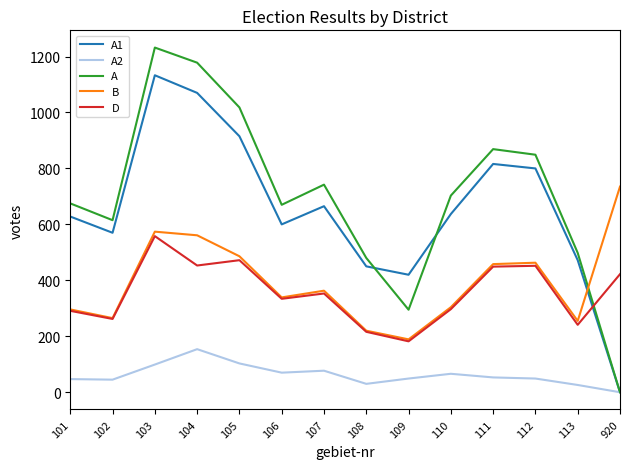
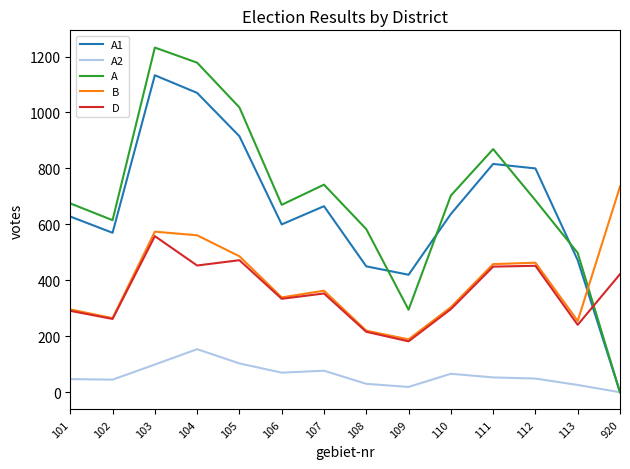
  {
    "A1": {
      "101": 630,
      "102": 570,
      "103": 1130,
      "104": 1070,
      "105": 920,
      "106": 600,
      "107": 670,
      "108": 450,
      "109": 420,
      "110": 640,
      "111": 820,
      "112": 800,
      "113": 470
    },
    "A2": {
      "101": 50,
      "102": 50,
      "103": 100,
      "104": 150,
      "105": 100,
      "106": 70,
      "107": 80,
      "108": 30,
-     "109": 50,
+     "109": 20,
      "110": 70,
      "111": 50,
      "112": 50,
      "113": 30
    },
    "A": {
      "101": 680,
      "102": 620,
      "103": 1230,
      "104": 1180,
      "105": 1020,
      "106": 670,
      "107": 740,
-     "108": 480,
+     "108": 580,
      "109": 300,
      "110": 700,
      "111": 870,
-     "112": 850,
+     "112": 690,
      "113": 500
    },
    "B": {
      "103": 570,
      "104": 560,
      "105": 490,
      "107": 360,
      "112": 460,
      "113": 260,
      "920": 740
    },
    "D": {
      "103": 560,
      "104": 450,
      "105": 470,
      "107": 350,
      "112": 450,
      "113": 240,
      "920": 420
    }
  }
